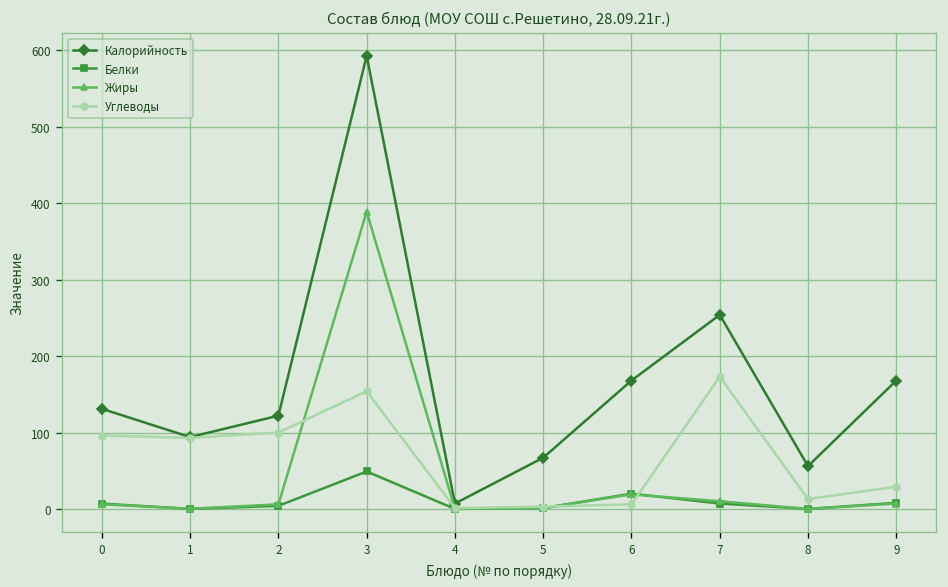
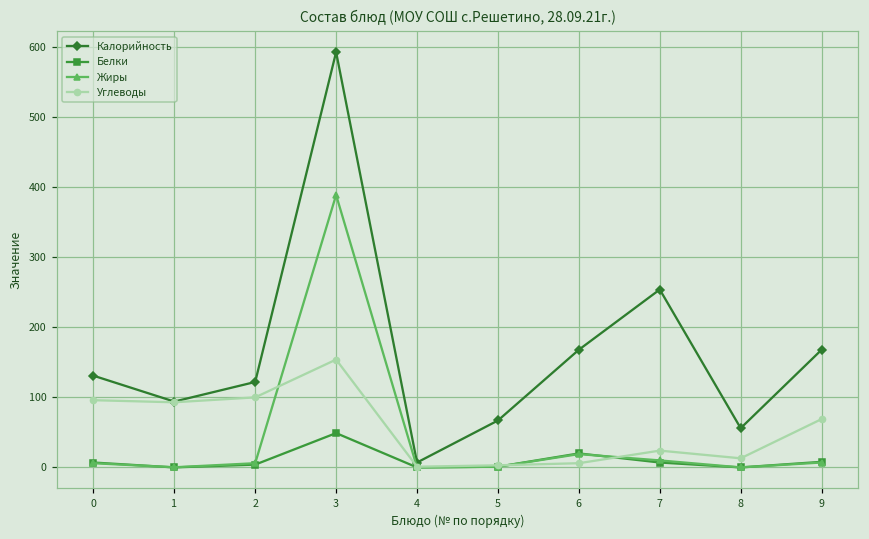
  {
    "Углеводы": {
      "0": 100,
      "2": 100,
      "3": 150,
      "6": 10,
-     "7": 170,
+     "7": 20,
      "8": 10,
-     "9": 30
+     "9": 70
    }
  }
